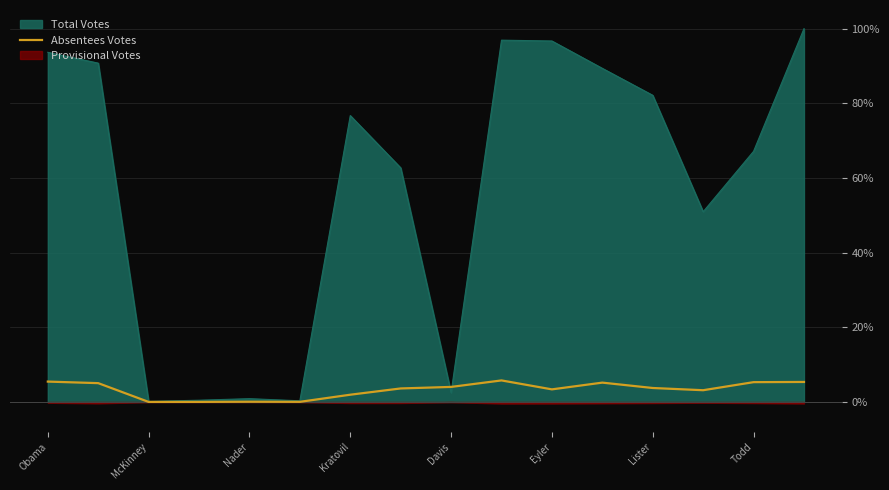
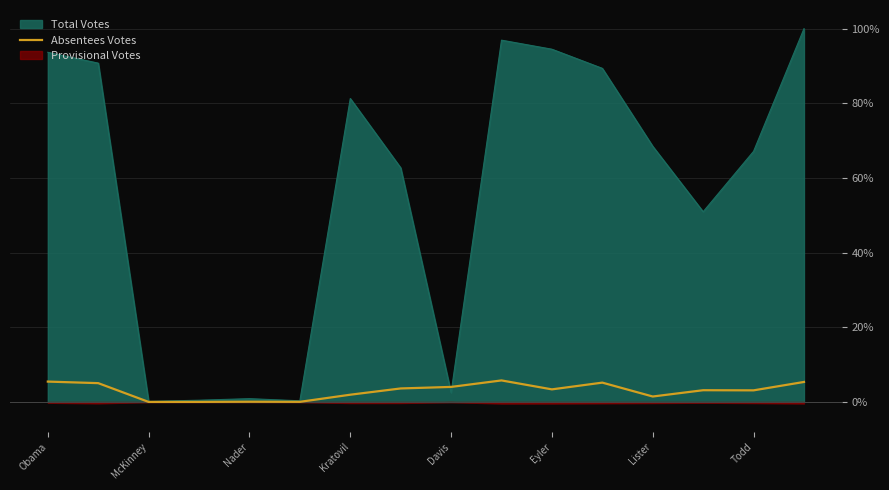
  {
    "Total Votes": {
      "Obama": "94%",
      "Nader": "1%",
-     "Kratovil": "77%",
+     "Kratovil": "81%",
      "Davis": "3%",
-     "Eyler": "97%",
-     "Lister": "82%",
+     "Eyler": "94%",
+     "Lister": "68%",
      "Todd": "67%"
    },
    "Absentees Votes": {
      "Obama": "5%",
      "Kratovil": "2%",
      "Davis": "4%",
      "Eyler": "3%",
-     "Lister": "4%",
-     "Todd": "5%"
+     "Lister": "1%",
+     "Todd": "3%"
    }
  }
